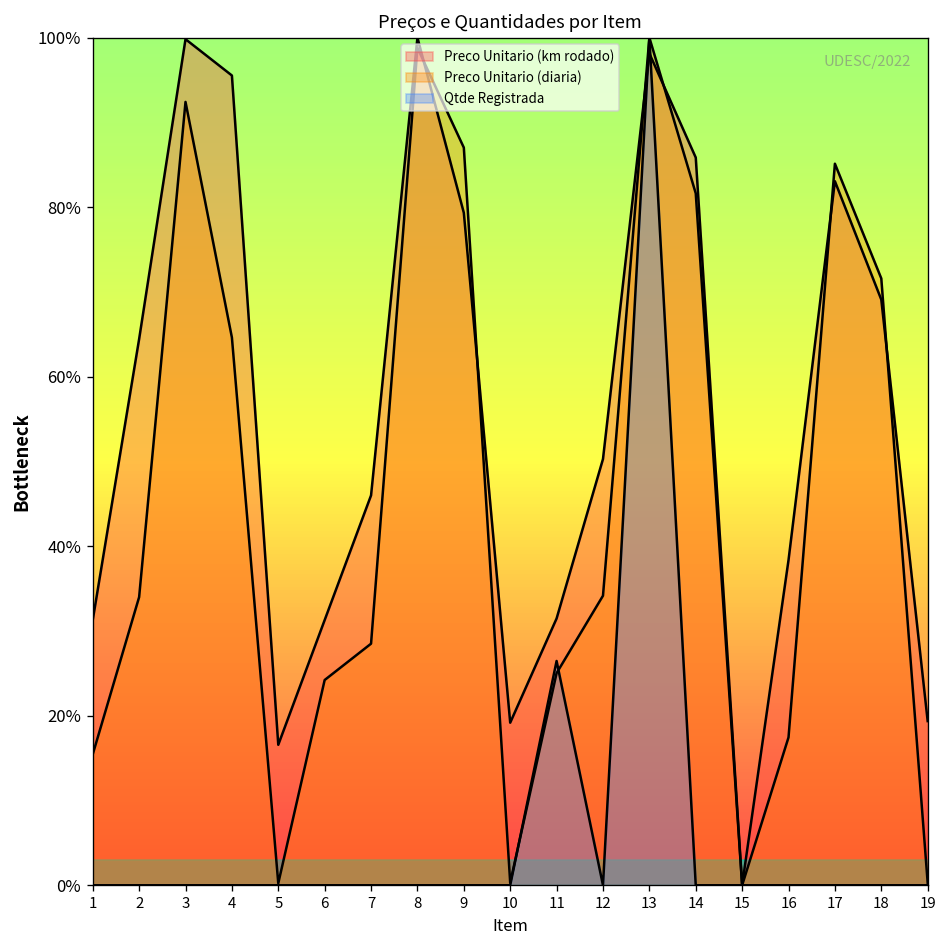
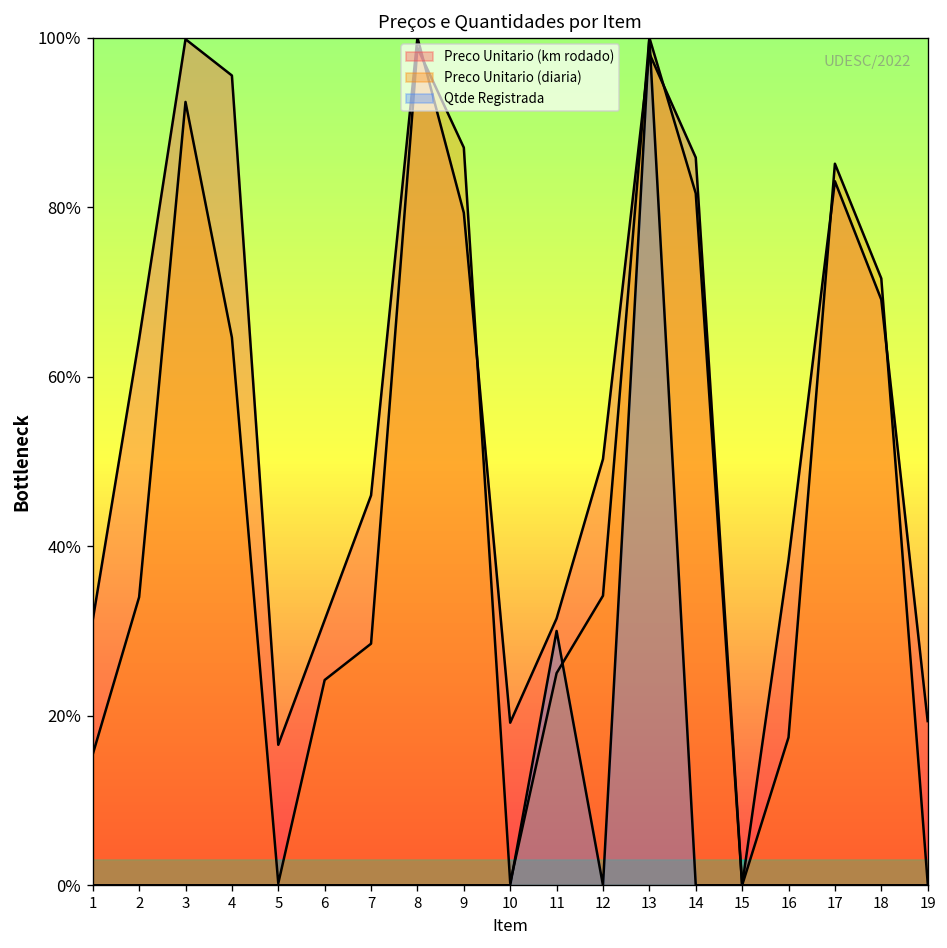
  {
    "Qtde Registrada": {
-     "11": "26%"
+     "11": "30%"
    }
  }
